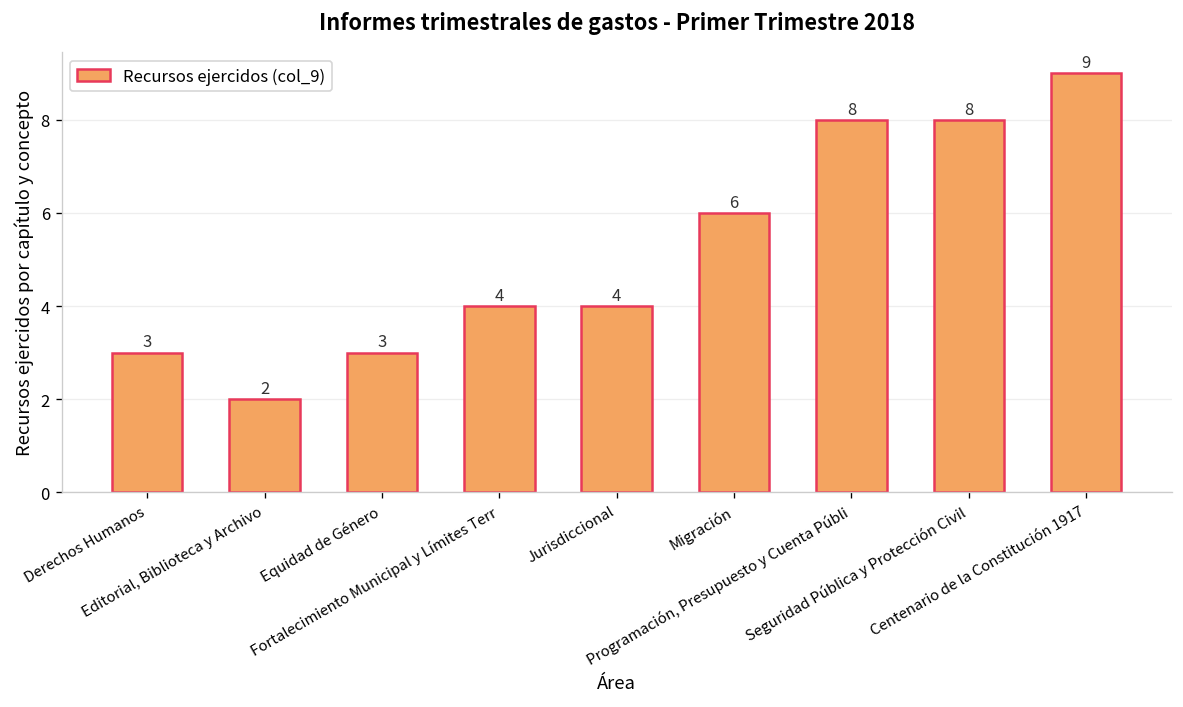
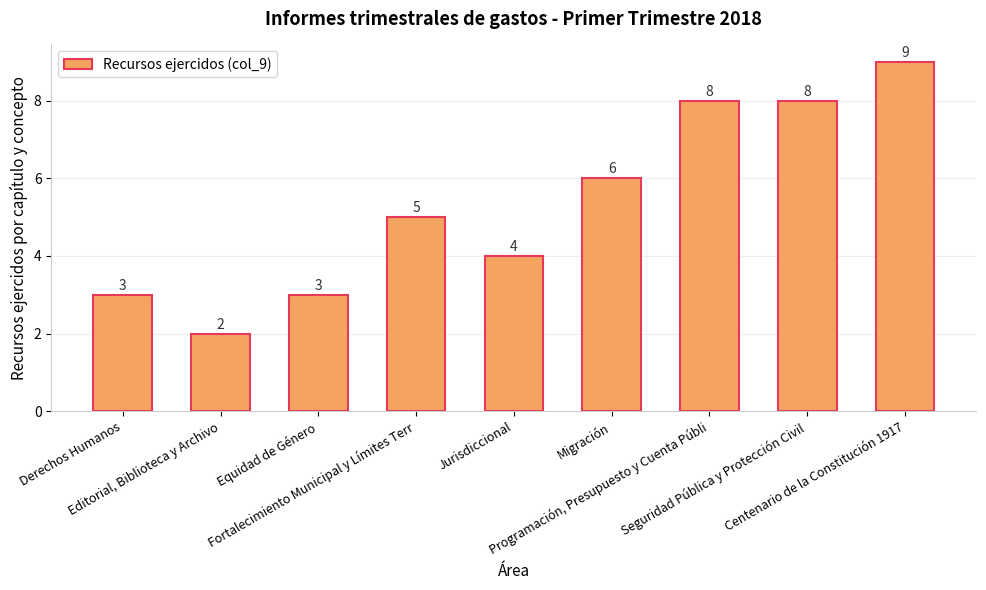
  {
    "Derechos Humanos": 3,
    "Editorial, Biblioteca y Archivo": 2,
    "Equidad de Género": 3,
-   "Fortalecimiento Municipal y Límites Terr": 4,
+   "Fortalecimiento Municipal y Límites Terr": 5,
    "Jurisdiccional": 4,
    "Migración": 6,
    "Programación, Presupuesto y Cuenta Públi": 8,
    "Seguridad Pública y Protección Civil": 8,
    "Centenario de la Constitución 1917": 9
  }
